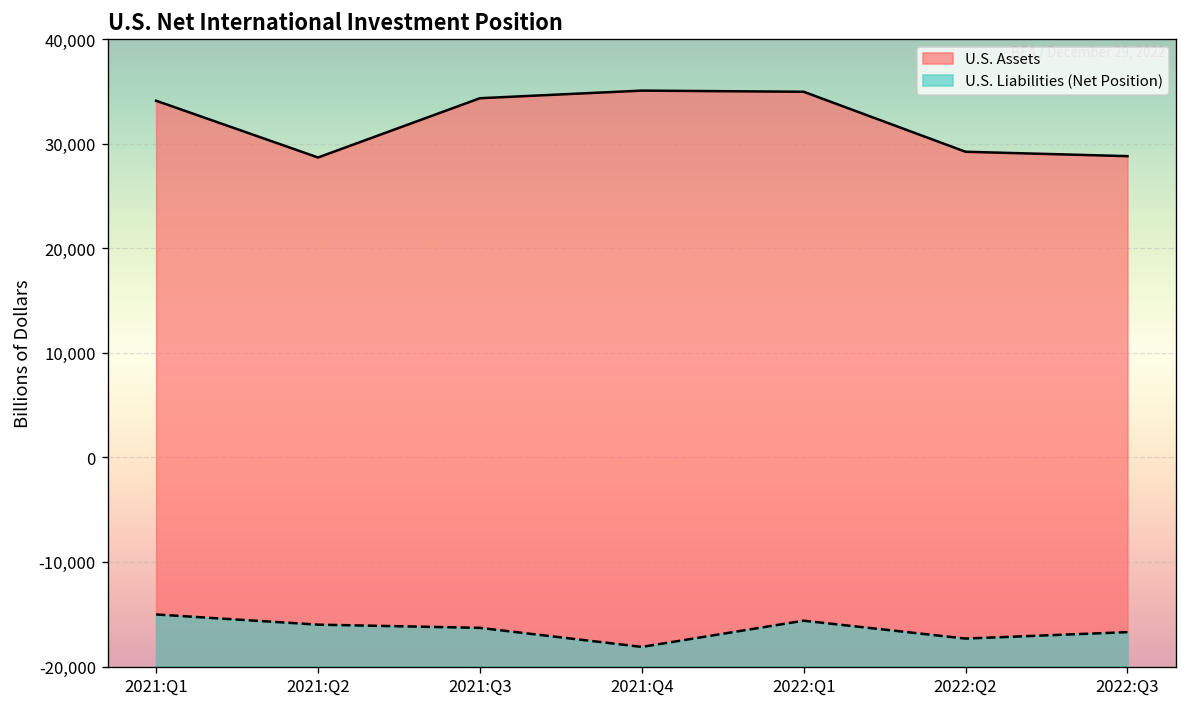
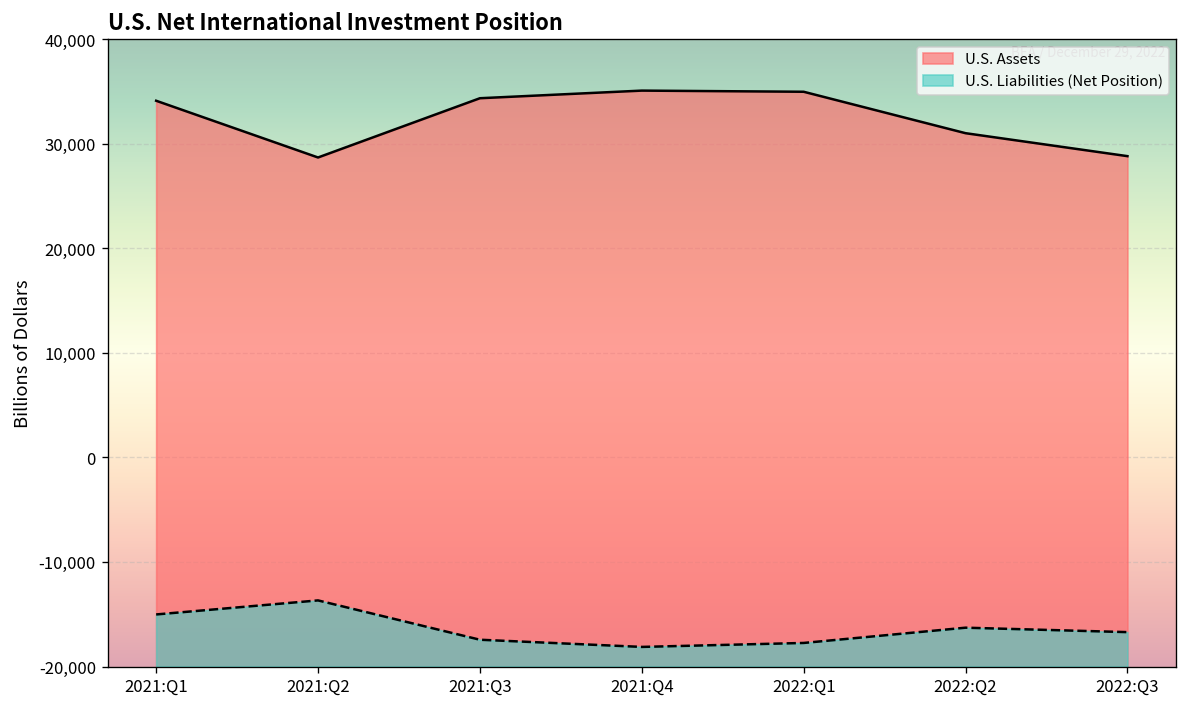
  {
    "U.S. Assets": {
      "2021:Q1": "34,000",
      "2021:Q2": "29,000",
      "2021:Q3": "34,000",
      "2021:Q4": "35,000",
      "2022:Q1": "35,000",
-     "2022:Q2": "29,000",
+     "2022:Q2": "31,000",
      "2022:Q3": "29,000"
    },
    "U.S. Liabilities (Net Position)": {
      "2021:Q1": "-15,000",
-     "2021:Q2": "-16,000",
-     "2021:Q3": "-16,000",
+     "2021:Q2": "-14,000",
+     "2021:Q3": "-17,000",
      "2021:Q4": "-18,000",
-     "2022:Q1": "-16,000",
-     "2022:Q2": "-17,000",
+     "2022:Q1": "-18,000",
+     "2022:Q2": "-16,000",
      "2022:Q3": "-17,000"
    }
  }
